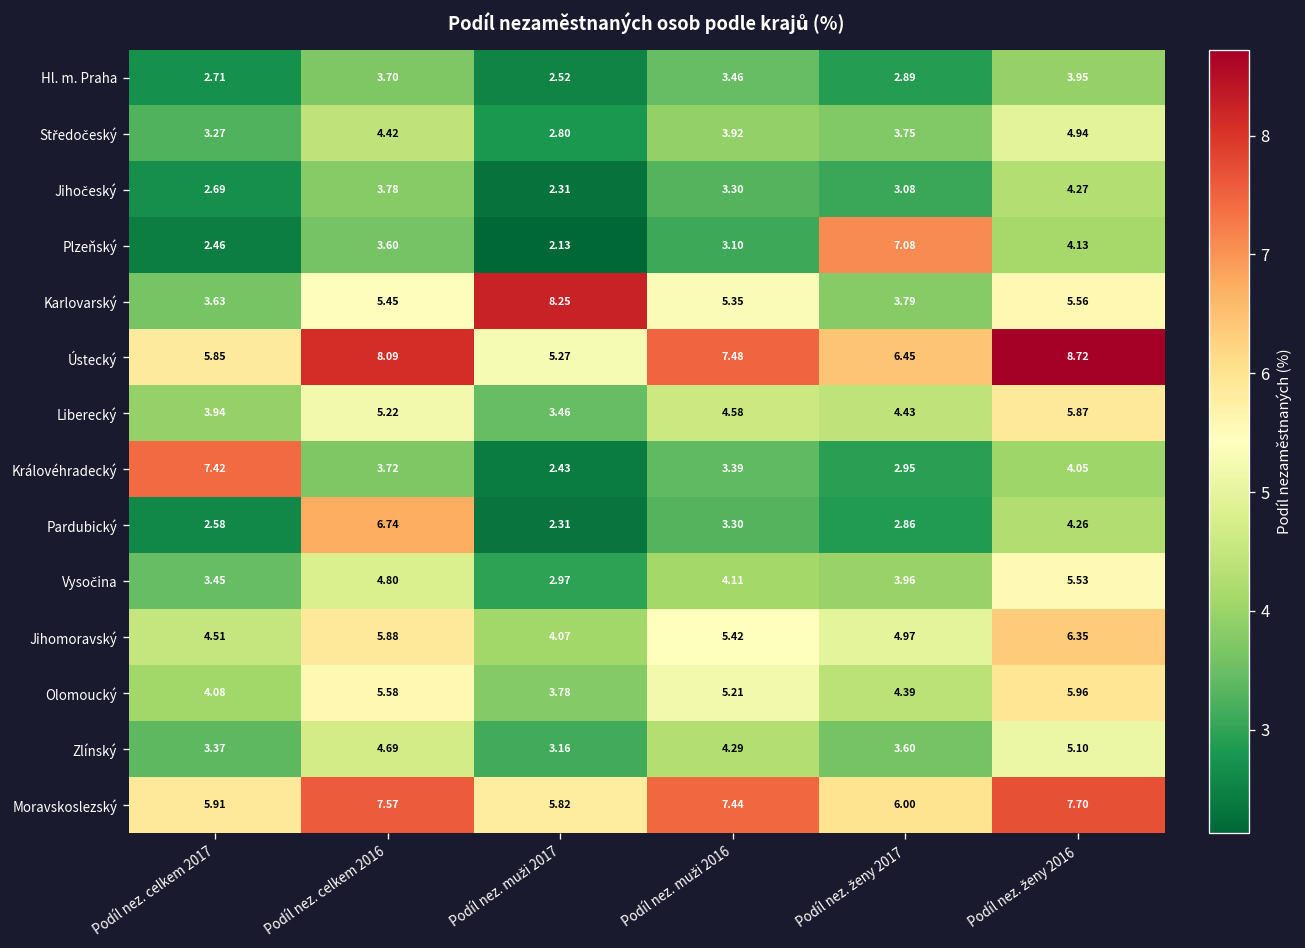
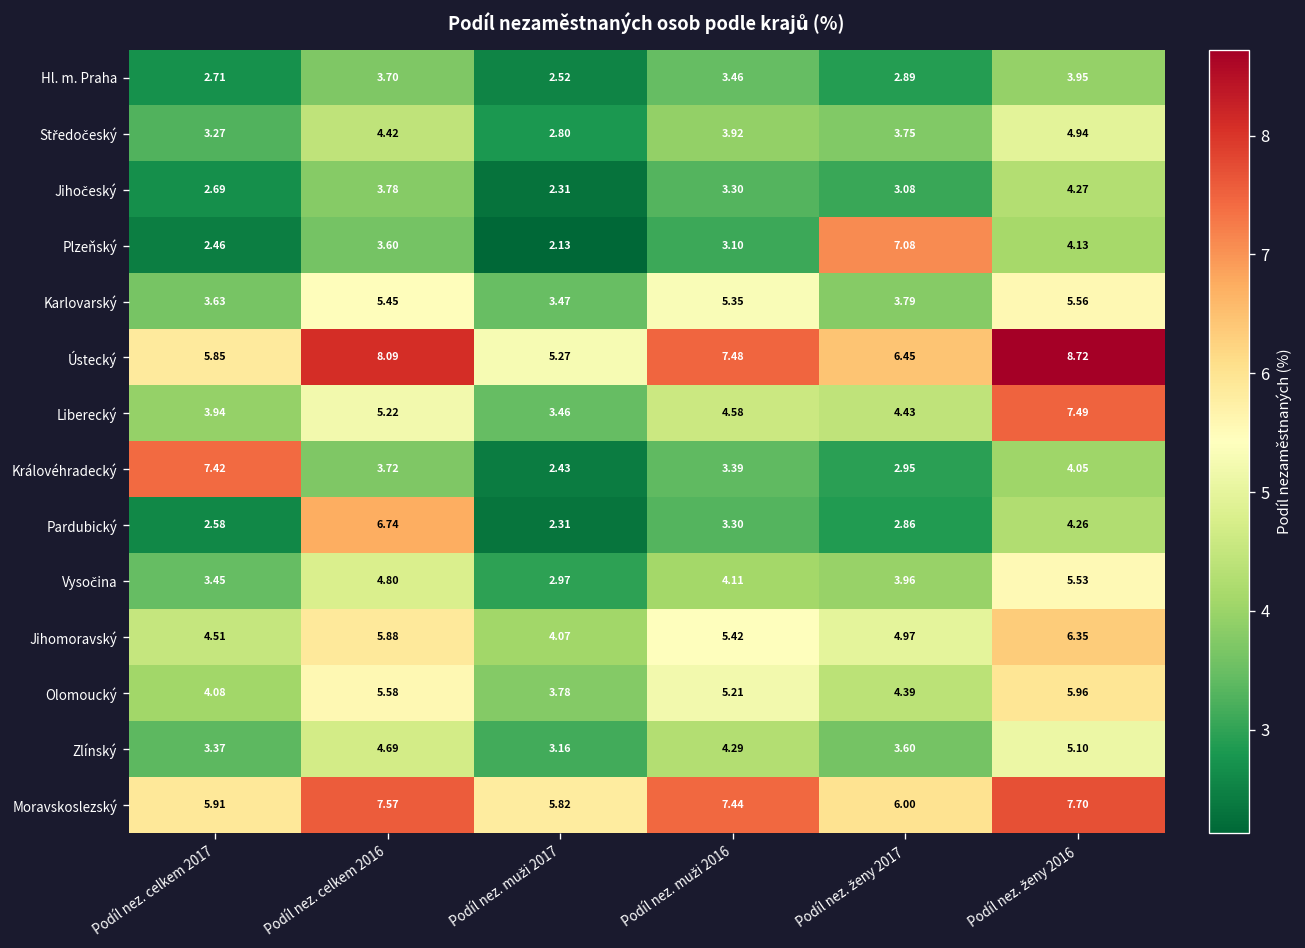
  {
    "Hl. m. Praha": {
      "Podíl nez. celkem 2017": 2.71,
      "Podíl nez. celkem 2016": 3.70,
      "Podíl nez. muži 2017": 2.52,
      "Podíl nez. muži 2016": 3.46,
      "Podíl nez. ženy 2017": 2.89,
      "Podíl nez. ženy 2016": 3.95
    },
    "Středočeský": {
      "Podíl nez. celkem 2017": 3.27,
      "Podíl nez. celkem 2016": 4.42,
      "Podíl nez. muži 2017": 2.80,
      "Podíl nez. muži 2016": 3.92,
      "Podíl nez. ženy 2017": 3.75,
      "Podíl nez. ženy 2016": 4.94
    },
    "Jihočeský": {
      "Podíl nez. celkem 2017": 2.69,
      "Podíl nez. celkem 2016": 3.78,
      "Podíl nez. muži 2017": 2.31,
      "Podíl nez. muži 2016": 3.30,
      "Podíl nez. ženy 2017": 3.08,
      "Podíl nez. ženy 2016": 4.27
    },
    "Plzeňský": {
      "Podíl nez. celkem 2017": 2.46,
      "Podíl nez. celkem 2016": 3.60,
      "Podíl nez. muži 2017": 2.13,
      "Podíl nez. muži 2016": 3.10,
      "Podíl nez. ženy 2017": 7.08,
      "Podíl nez. ženy 2016": 4.13
    },
    "Karlovarský": {
      "Podíl nez. celkem 2017": 3.63,
      "Podíl nez. celkem 2016": 5.45,
-     "Podíl nez. muži 2017": 8.25,
+     "Podíl nez. muži 2017": 3.47,
      "Podíl nez. muži 2016": 5.35,
      "Podíl nez. ženy 2017": 3.79,
      "Podíl nez. ženy 2016": 5.56
    },
    "Ústecký": {
      "Podíl nez. celkem 2017": 5.85,
      "Podíl nez. celkem 2016": 8.09,
      "Podíl nez. muži 2017": 5.27,
      "Podíl nez. muži 2016": 7.48,
      "Podíl nez. ženy 2017": 6.45,
      "Podíl nez. ženy 2016": 8.72
    },
    "Liberecký": {
      "Podíl nez. celkem 2017": 3.94,
      "Podíl nez. celkem 2016": 5.22,
      "Podíl nez. muži 2017": 3.46,
      "Podíl nez. muži 2016": 4.58,
      "Podíl nez. ženy 2017": 4.43,
-     "Podíl nez. ženy 2016": 5.87
+     "Podíl nez. ženy 2016": 7.49
    },
    "Královéhradecký": {
      "Podíl nez. celkem 2017": 7.42,
      "Podíl nez. celkem 2016": 3.72,
      "Podíl nez. muži 2017": 2.43,
      "Podíl nez. muži 2016": 3.39,
      "Podíl nez. ženy 2017": 2.95,
      "Podíl nez. ženy 2016": 4.05
    },
    "Pardubický": {
      "Podíl nez. celkem 2017": 2.58,
      "Podíl nez. celkem 2016": 6.74,
      "Podíl nez. muži 2017": 2.31,
      "Podíl nez. muži 2016": 3.30,
      "Podíl nez. ženy 2017": 2.86,
      "Podíl nez. ženy 2016": 4.26
    },
    "Vysočina": {
      "Podíl nez. celkem 2017": 3.45,
      "Podíl nez. celkem 2016": 4.80,
      "Podíl nez. muži 2017": 2.97,
      "Podíl nez. muži 2016": 4.11,
      "Podíl nez. ženy 2017": 3.96,
      "Podíl nez. ženy 2016": 5.53
    },
    "Jihomoravský": {
      "Podíl nez. celkem 2017": 4.51,
      "Podíl nez. celkem 2016": 5.88,
      "Podíl nez. muži 2017": 4.07,
      "Podíl nez. muži 2016": 5.42,
      "Podíl nez. ženy 2017": 4.97,
      "Podíl nez. ženy 2016": 6.35
    },
    "Olomoucký": {
      "Podíl nez. celkem 2017": 4.08,
      "Podíl nez. celkem 2016": 5.58,
      "Podíl nez. muži 2017": 3.78,
      "Podíl nez. muži 2016": 5.21,
      "Podíl nez. ženy 2017": 4.39,
      "Podíl nez. ženy 2016": 5.96
    },
    "Zlínský": {
      "Podíl nez. celkem 2017": 3.37,
      "Podíl nez. celkem 2016": 4.69,
      "Podíl nez. muži 2017": 3.16,
      "Podíl nez. muži 2016": 4.29,
      "Podíl nez. ženy 2017": 3.60,
      "Podíl nez. ženy 2016": 5.10
    },
    "Moravskoslezský": {
      "Podíl nez. celkem 2017": 5.91,
      "Podíl nez. celkem 2016": 7.57,
      "Podíl nez. muži 2017": 5.82,
      "Podíl nez. muži 2016": 7.44,
      "Podíl nez. ženy 2017": 6.00,
      "Podíl nez. ženy 2016": 7.70
    }
  }
